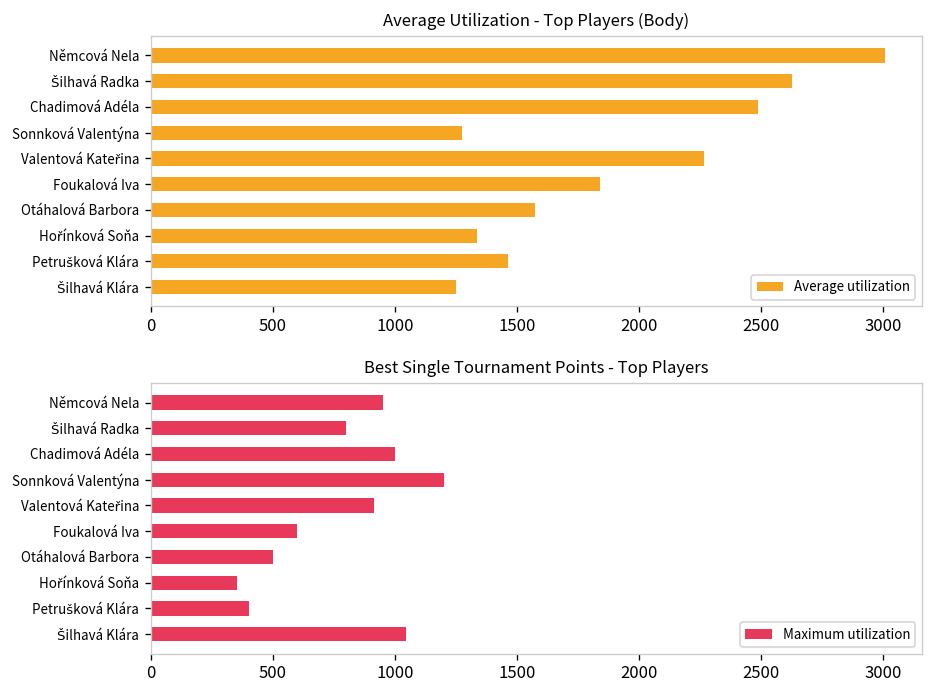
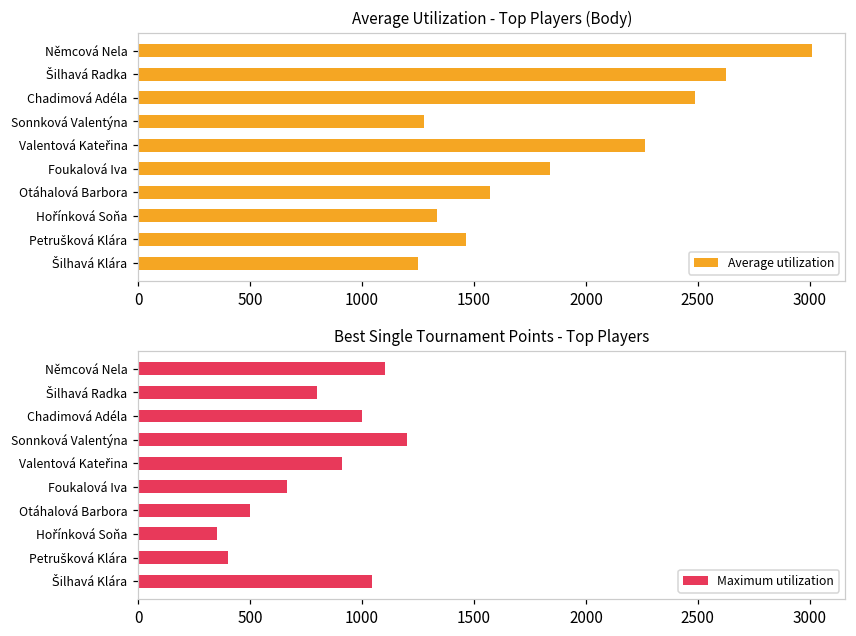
  {
    "Average Utilization - Top Players (Body)": {
      "Němcová Nela": 3010,
      "Šilhavá Radka": 2620,
      "Chadimová Adéla": 2490,
      "Sonnková Valentýna": 1280,
      "Valentová Kateřina": 2270,
      "Foukalová Iva": 1840,
      "Otáhalová Barbora": 1570,
      "Hořínková Soňa": 1340,
      "Petrušková Klára": 1460,
      "Šilhavá Klára": 1250
    },
    "Best Single Tournament Points - Top Players": {
-     "Němcová Nela": 950,
+     "Němcová Nela": 1100,
      "Šilhavá Radka": 800,
      "Chadimová Adéla": 1000,
      "Sonnková Valentýna": 1200,
      "Valentová Kateřina": 910,
-     "Foukalová Iva": 600,
+     "Foukalová Iva": 660,
      "Otáhalová Barbora": 500,
      "Hořínková Soňa": 350,
      "Petrušková Klára": 400,
      "Šilhavá Klára": 1040
    }
  }
